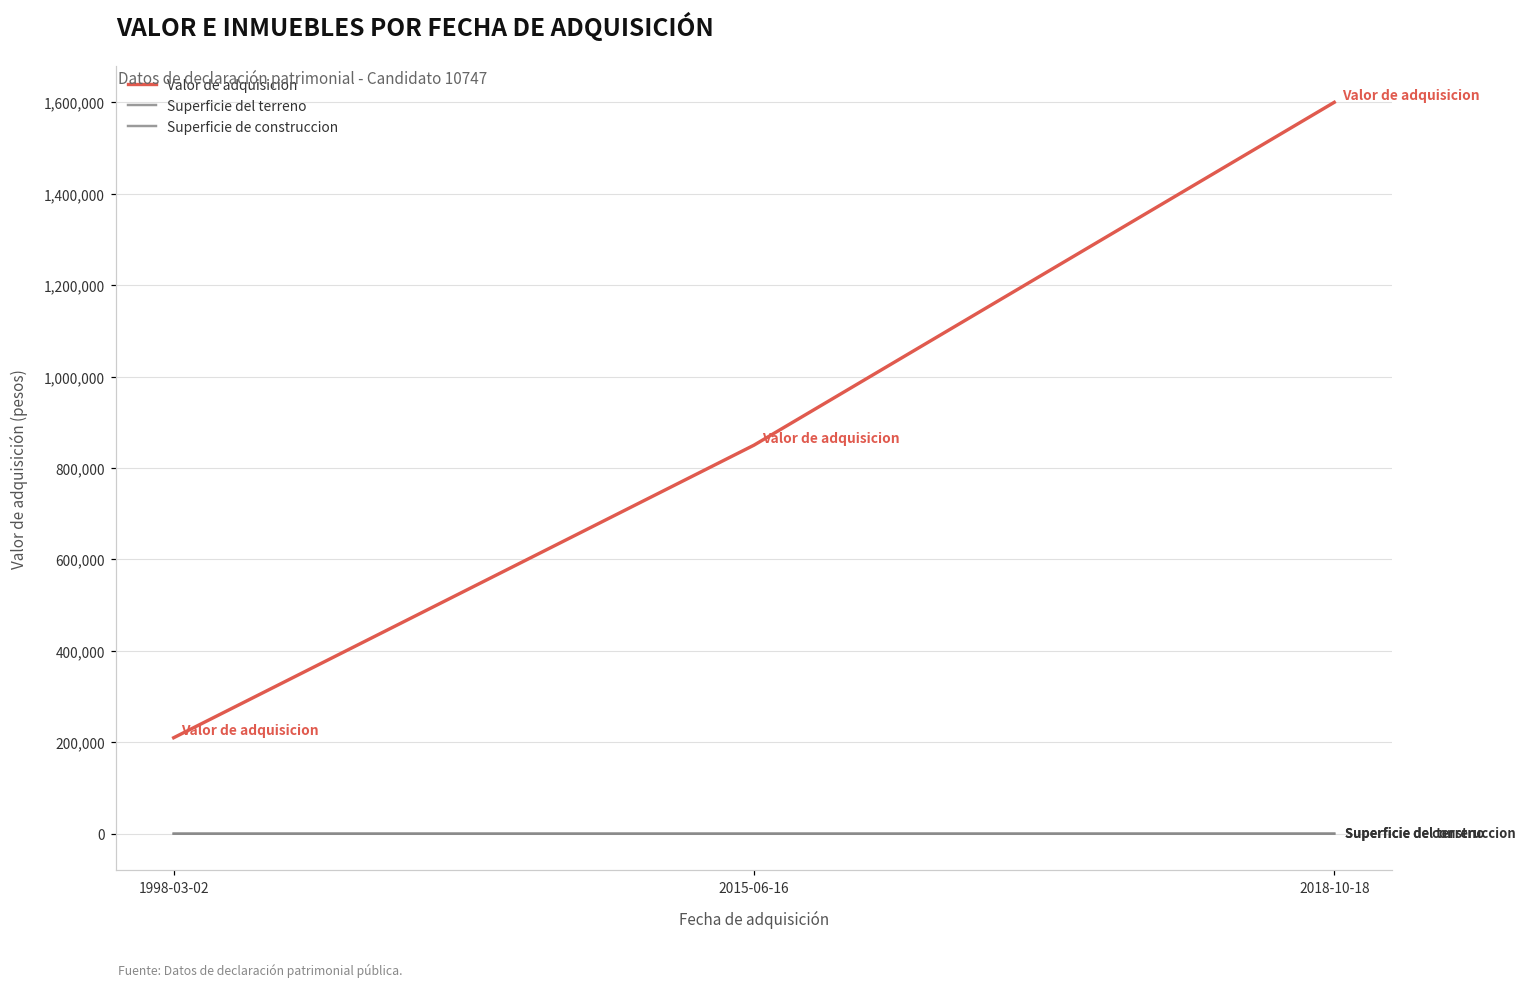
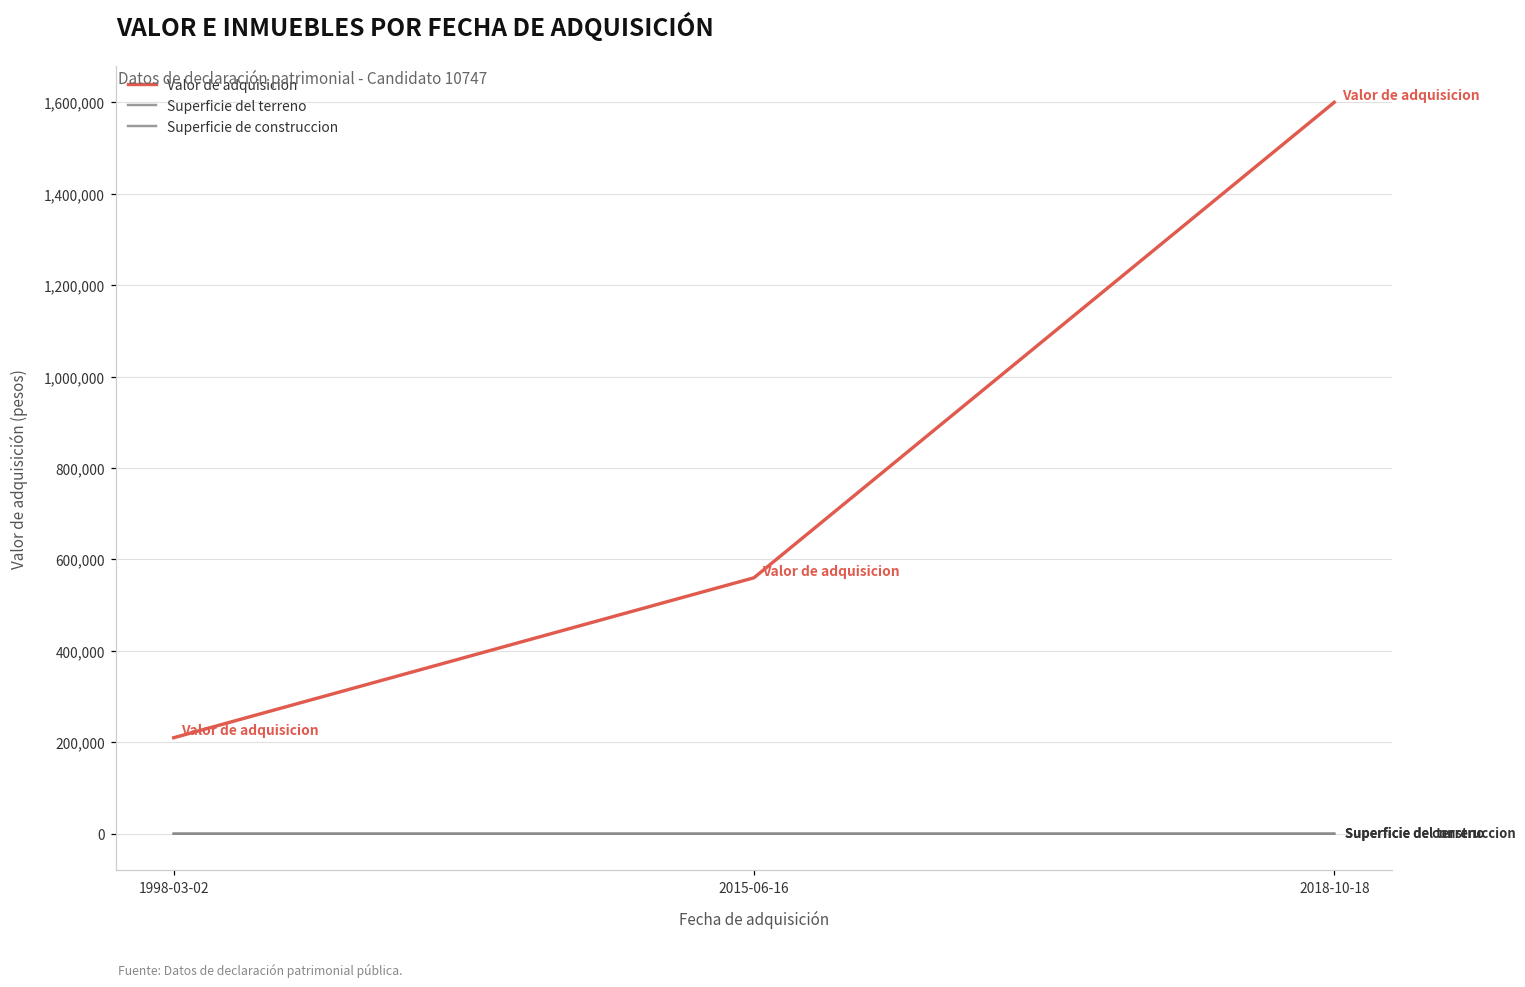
  {
    "Valor de adquisicion": {
      "1998-03-02": "210,000",
-     "2015-06-16": "850,000",
+     "2015-06-16": "560,000",
      "2018-10-18": "1,600,000"
    },
    "Superficie de construccion": {
      "1998-03-02": "0",
      "2015-06-16": "0",
      "2018-10-18": "0"
    }
  }
